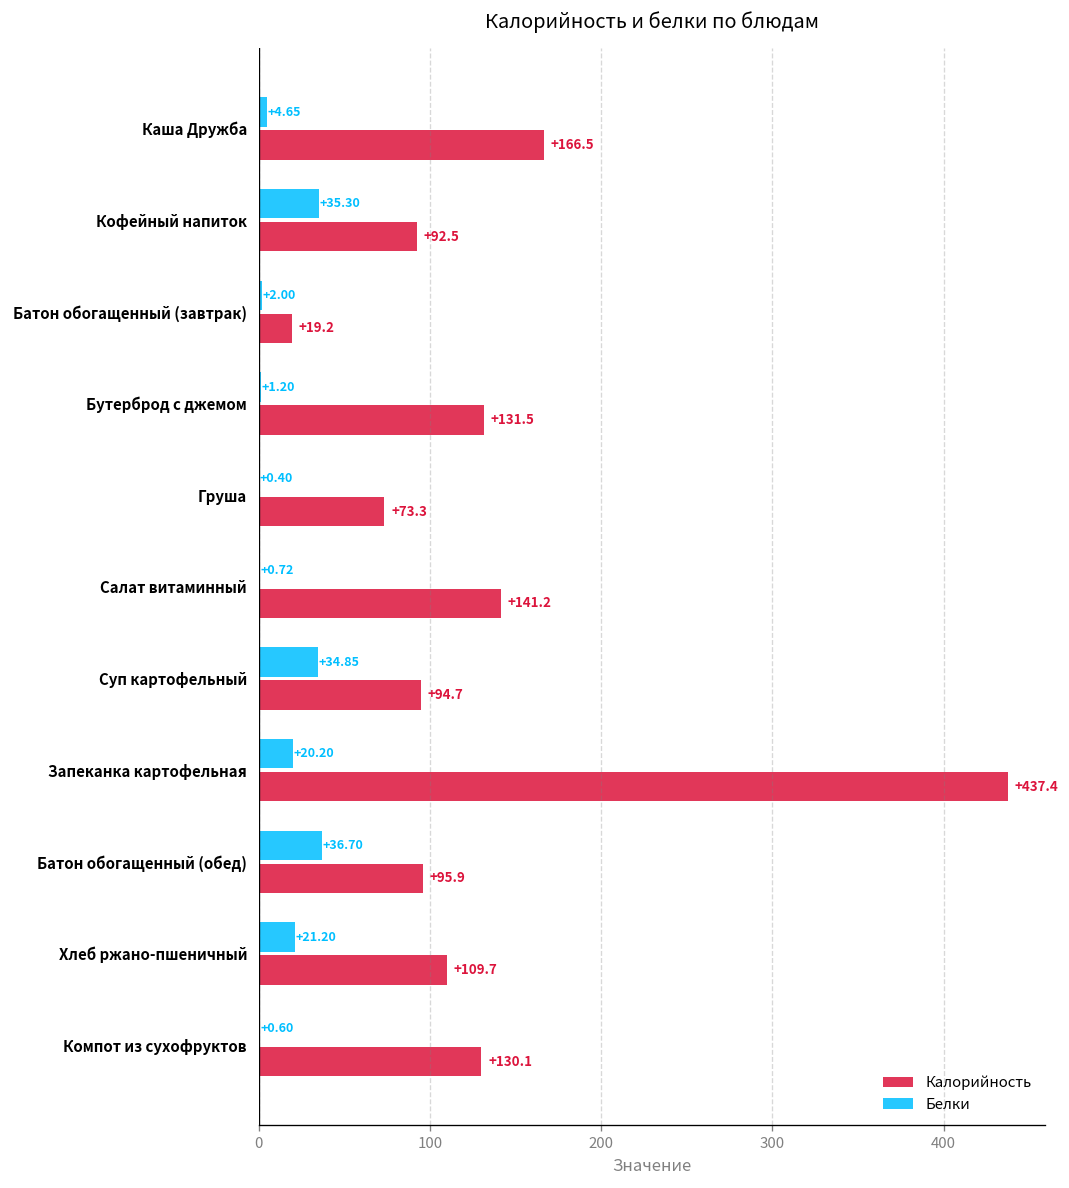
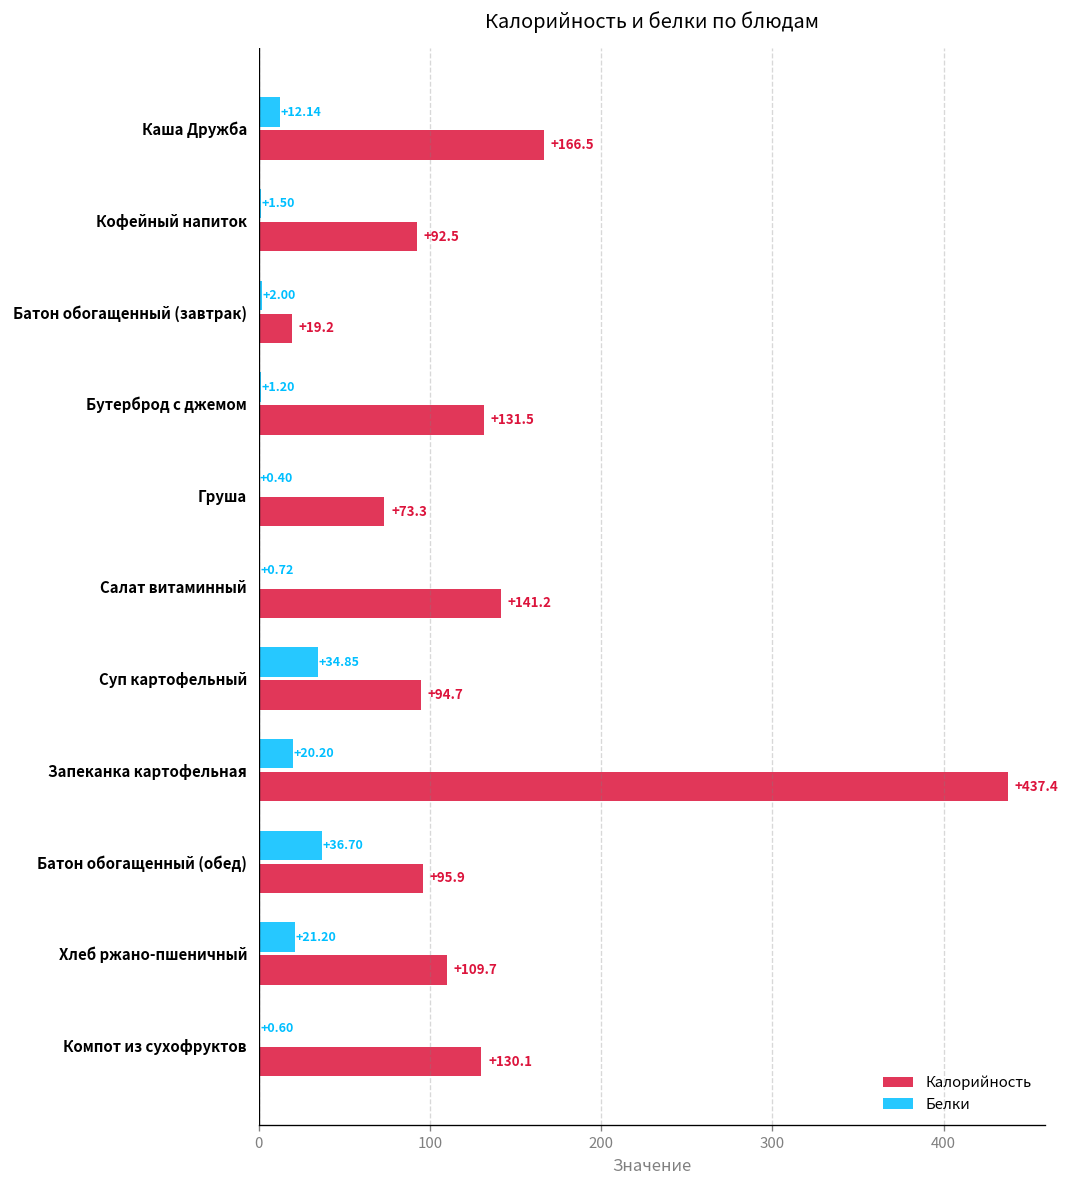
  {
    "Калорийность": {
      "Каша Дружба": "+166.5",
      "Кофейный напиток": "+92.5",
      "Батон обогащенный (завтрак)": "+19.2",
      "Бутерброд с джемом": "+131.5",
      "Груша": "+73.3",
      "Салат витаминный": "+141.2",
      "Суп картофельный": "+94.7",
      "Запеканка картофельная": "+437.4",
      "Батон обогащенный (обед)": "+95.9",
      "Хлеб ржано-пшеничный": "+109.7",
      "Компот из сухофруктов": "+130.1"
    },
    "Белки": {
-     "Каша Дружба": "+4.65",
-     "Кофейный напиток": "+35.30",
+     "Каша Дружба": "+12.14",
+     "Кофейный напиток": "+1.50",
      "Батон обогащенный (завтрак)": "+2.00",
      "Бутерброд с джемом": "+1.20",
      "Груша": "+0.40",
      "Салат витаминный": "+0.72",
      "Суп картофельный": "+34.85",
      "Запеканка картофельная": "+20.20",
      "Батон обогащенный (обед)": "+36.70",
      "Хлеб ржано-пшеничный": "+21.20",
      "Компот из сухофруктов": "+0.60"
    }
  }
